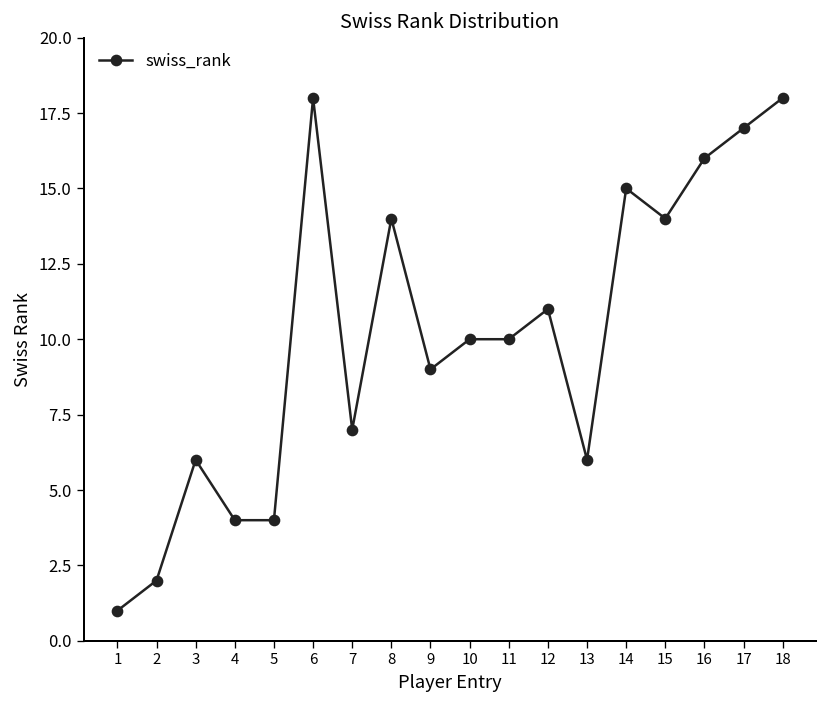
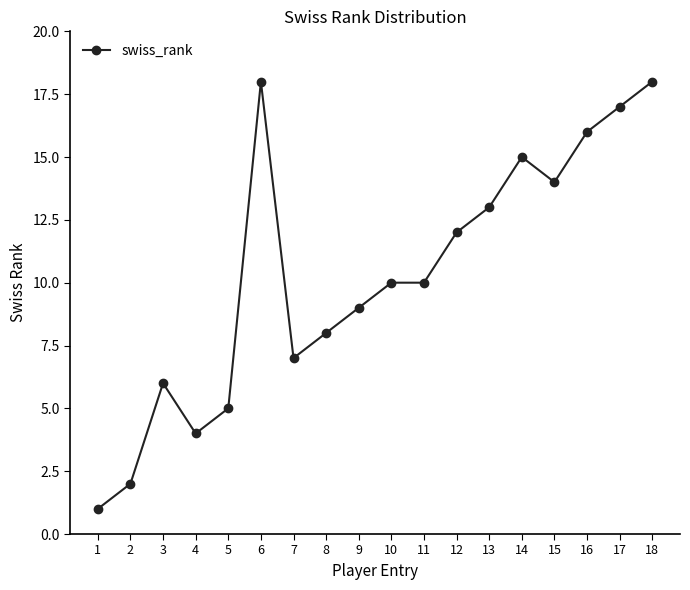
  {
    "1": 1,
    "2": 2,
    "3": 6,
    "4": 4,
-   "5": 4,
+   "5": 5,
    "6": 18,
    "7": 7,
-   "8": 14,
+   "8": 8,
    "9": 9,
    "10": 10,
    "11": 10,
-   "12": 11,
-   "13": 6,
+   "12": 12,
+   "13": 13,
    "14": 15,
    "15": 14,
    "16": 16,
    "17": 17,
    "18": 18
  }
